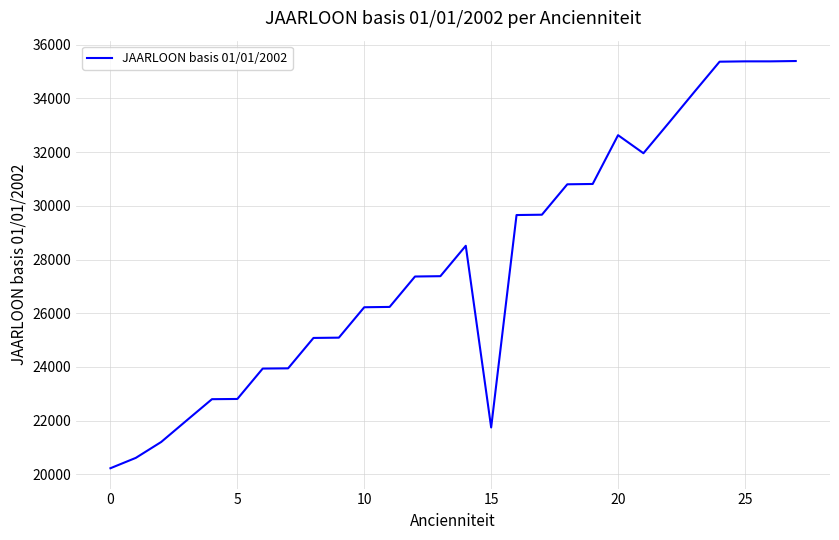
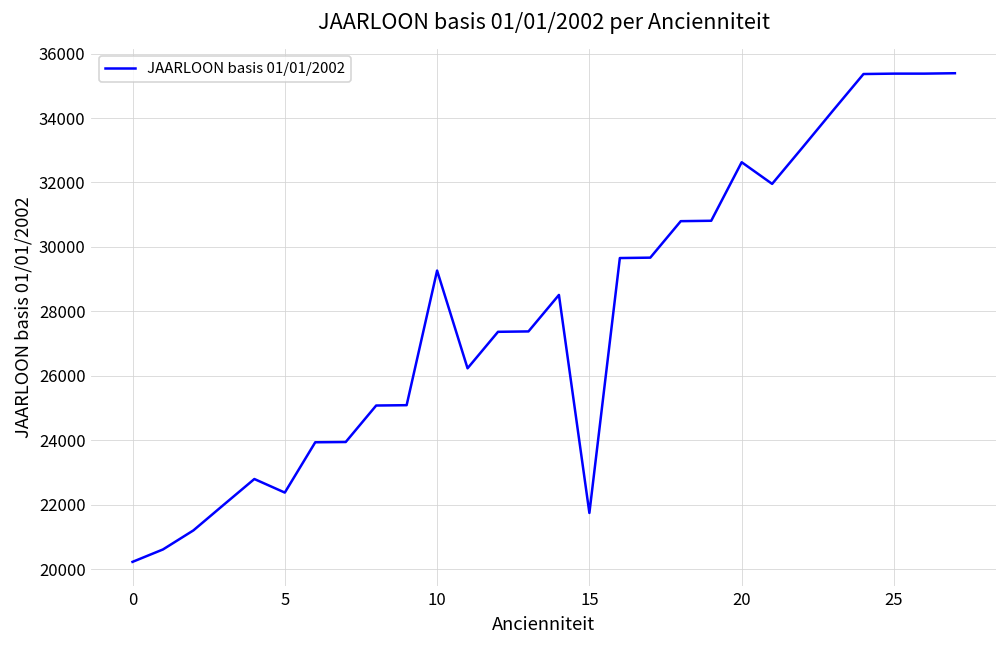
  {
    "0": 20200,
-   "5": 22800,
-   "10": 26200,
+   "5": 22400,
+   "10": 29300,
    "15": 21700,
    "20": 32600,
    "25": 35400
  }
